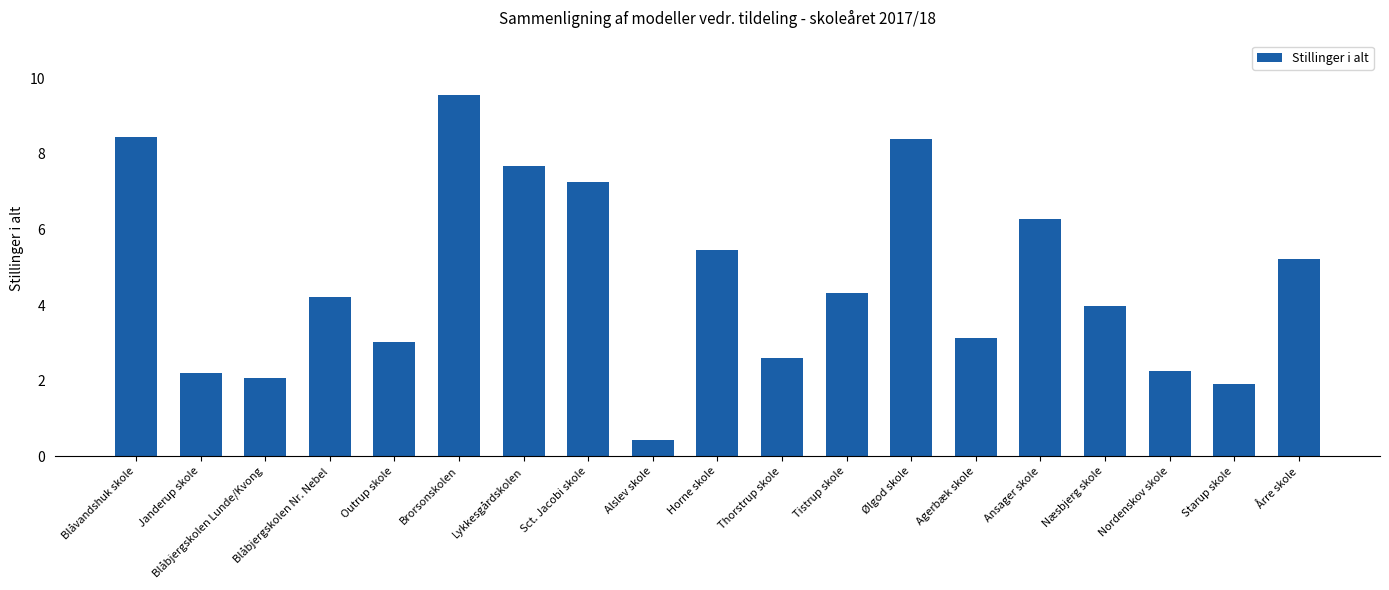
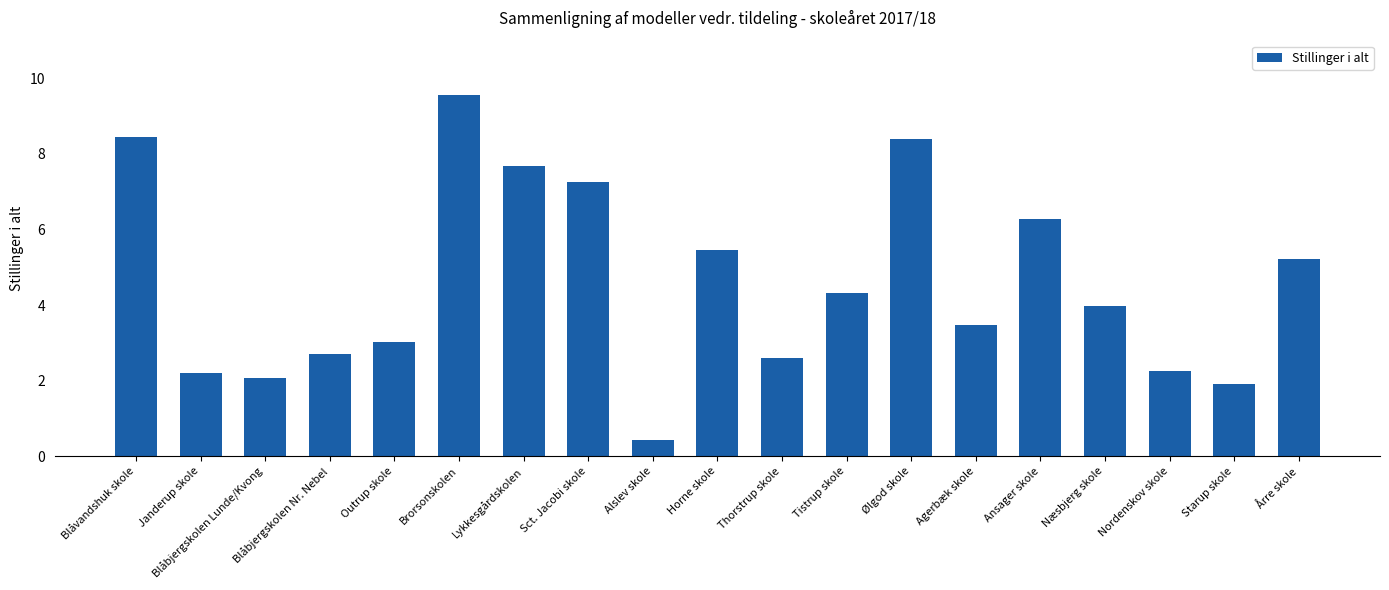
  {
    "Blåvandshuk skole": 8.5,
    "Janderup skole": 2.2,
    "Blåbjergskolen Lunde/Kvong": 2.1,
-   "Blåbjergskolen Nr. Nebel": 4.2,
+   "Blåbjergskolen Nr. Nebel": 2.7,
    "Outrup skole": 3.0,
    "Brorsonskolen": 9.6,
    "Lykkesgårdskolen": 7.7,
    "Sct. Jacobi skole": 7.3,
    "Alslev skole": 0.4,
    "Horne skole": 5.5,
    "Thorstrup skole": 2.6,
    "Tistrup skole": 4.3,
    "Ølgod skole": 8.4,
-   "Agerbæk skole": 3.1,
+   "Agerbæk skole": 3.5,
    "Ansager skole": 6.3,
    "Næsbjerg skole": 4.0,
    "Nordenskov skole": 2.3,
    "Starup skole": 1.9,
    "Årre skole": 5.2
  }
